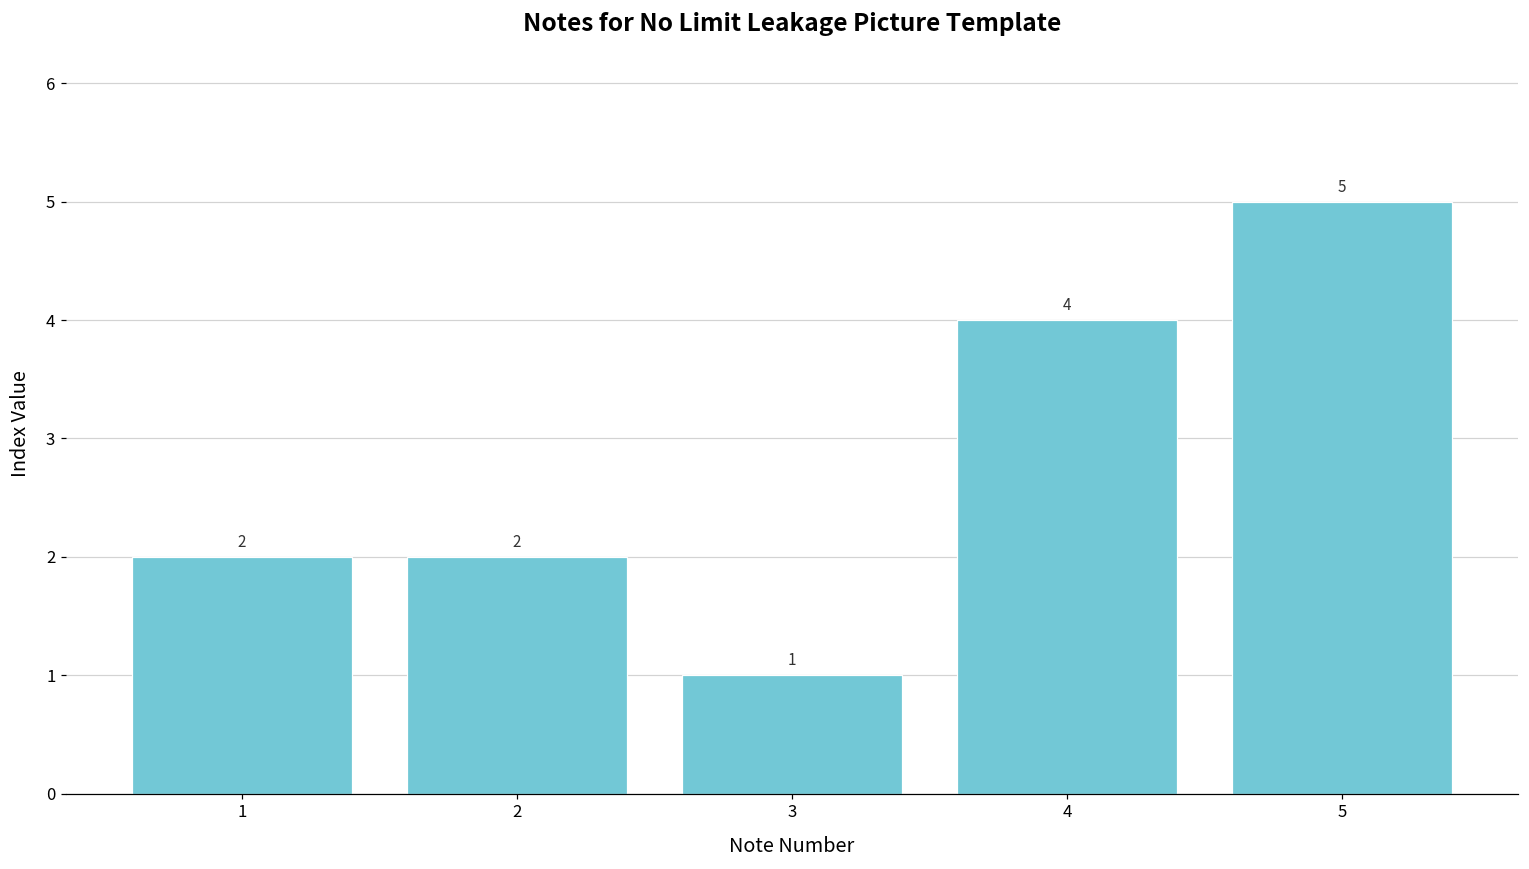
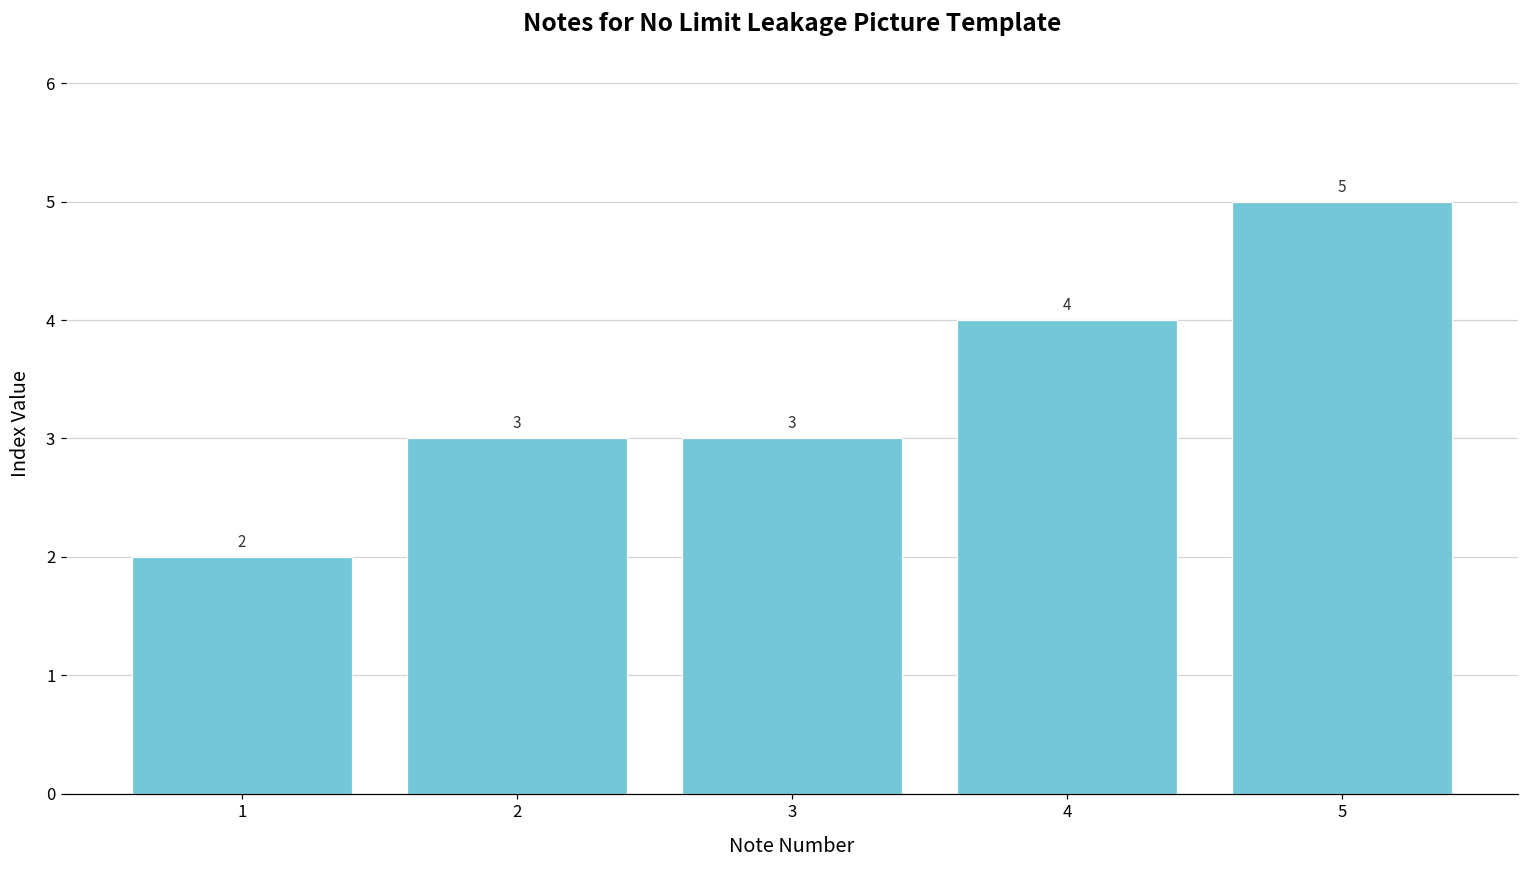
  {
    "1": 2,
-   "2": 2,
-   "3": 1,
+   "2": 3,
+   "3": 3,
    "4": 4,
    "5": 5
  }
